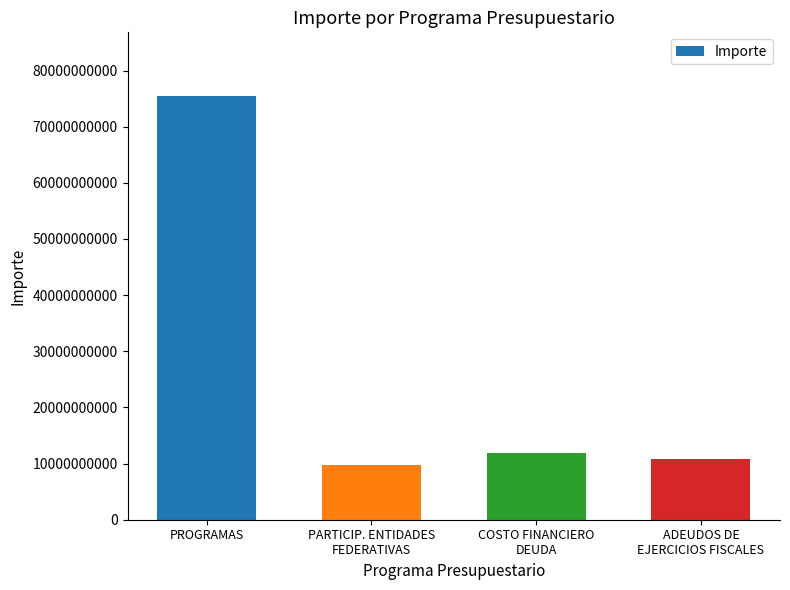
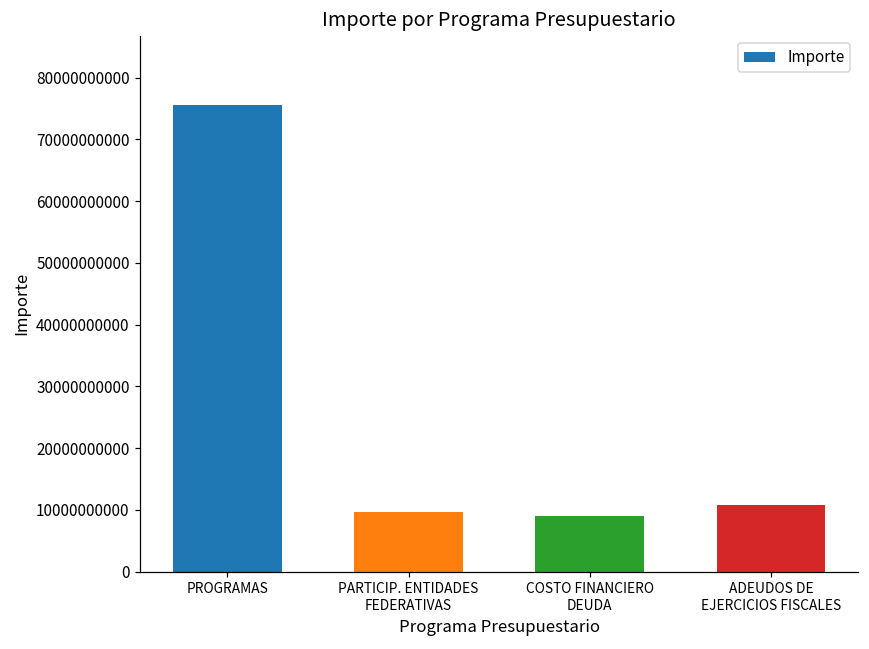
  {
    "PROGRAMAS": 75000000000,
    "PARTICIP. ENTIDADES FEDERATIVAS": 10000000000,
-   "COSTO FINANCIERO DEUDA": 12000000000,
+   "COSTO FINANCIERO DEUDA": 9000000000,
    "ADEUDOS DE EJERCICIOS FISCALES": 11000000000
  }
